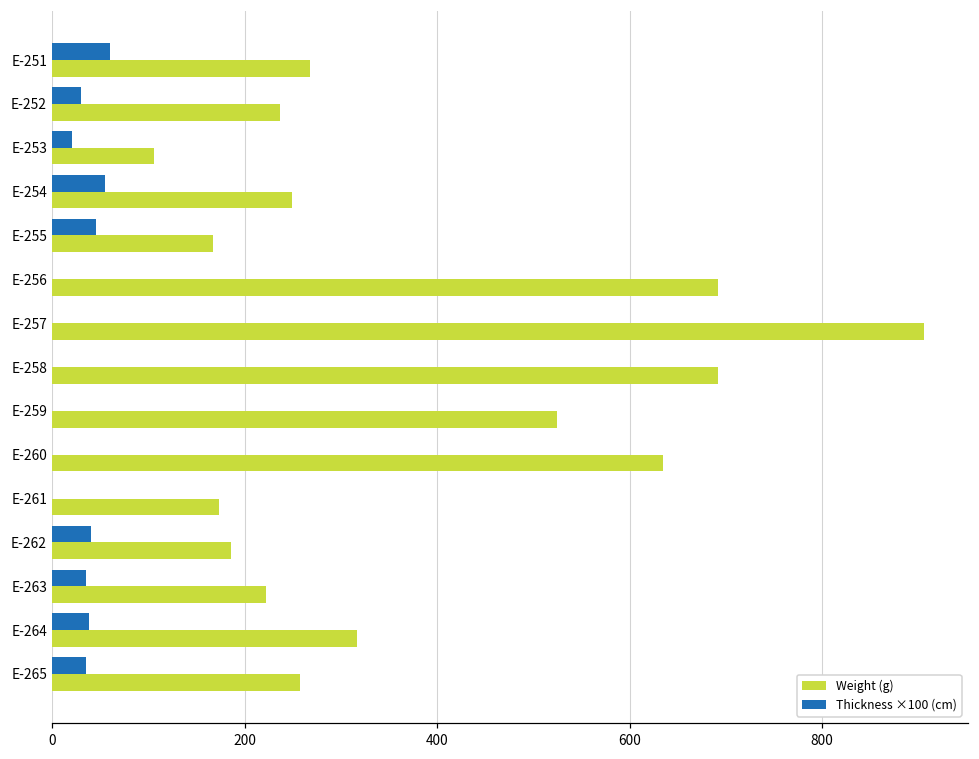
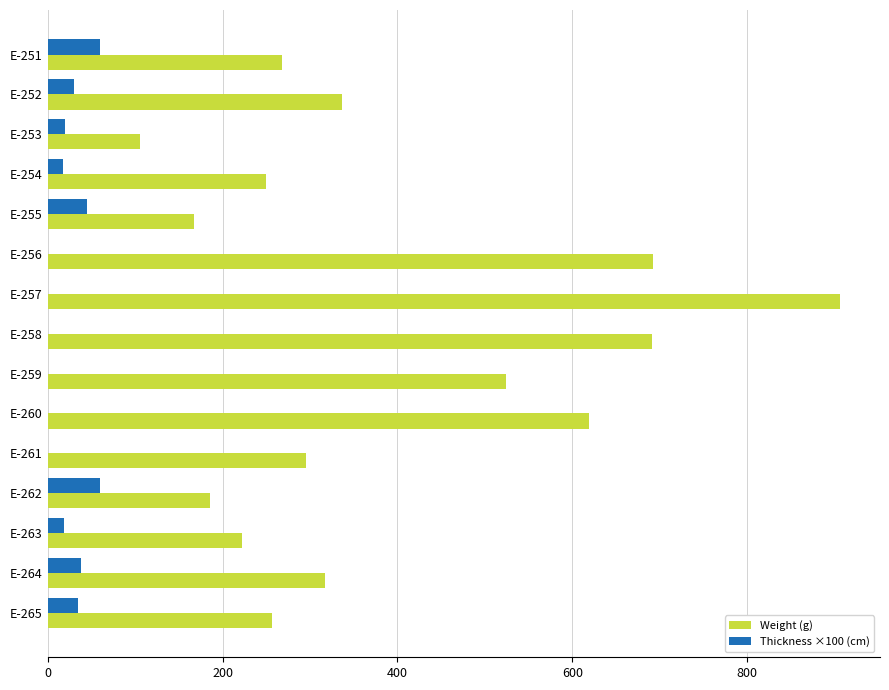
  {
    "Weight (g)": {
      "E-251": 270,
-     "E-252": 240,
+     "E-252": 340,
      "E-253": 110,
      "E-254": 250,
      "E-255": 170,
      "E-256": 690,
      "E-257": 910,
      "E-258": 690,
      "E-259": 520,
-     "E-260": 630,
-     "E-261": 170,
+     "E-260": 620,
+     "E-261": 300,
      "E-262": 190,
      "E-263": 220,
      "E-264": 320,
      "E-265": 260
    },
    "Thickness ×100 (cm)": {
      "E-251": 60,
      "E-252": 30,
      "E-253": 20,
-     "E-254": 60,
+     "E-254": 20,
      "E-255": 50,
      "E-256": 0,
      "E-257": 0,
      "E-258": 0,
      "E-259": 0,
      "E-260": 0,
      "E-261": 0,
-     "E-262": 40,
-     "E-263": 40,
+     "E-262": 60,
+     "E-263": 20,
      "E-264": 40,
      "E-265": 40
    }
  }
